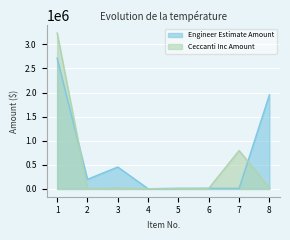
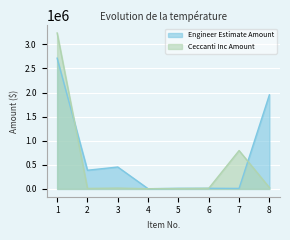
  {
    "Engineer Estimate Amount": {
      "1": 2700000,
-     "2": 200000,
+     "2": 400000,
      "3": 500000,
      "7": 0,
      "8": 2000000
    },
    "Ceccanti Inc Amount": {
      "1": 3200000,
      "2": 0,
      "3": 0,
      "7": 800000,
      "8": 0
    }
  }
